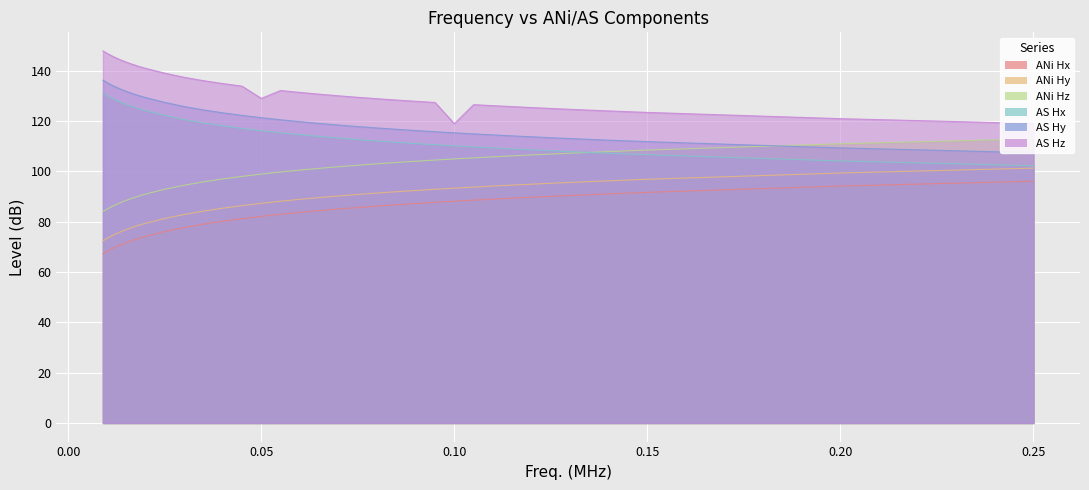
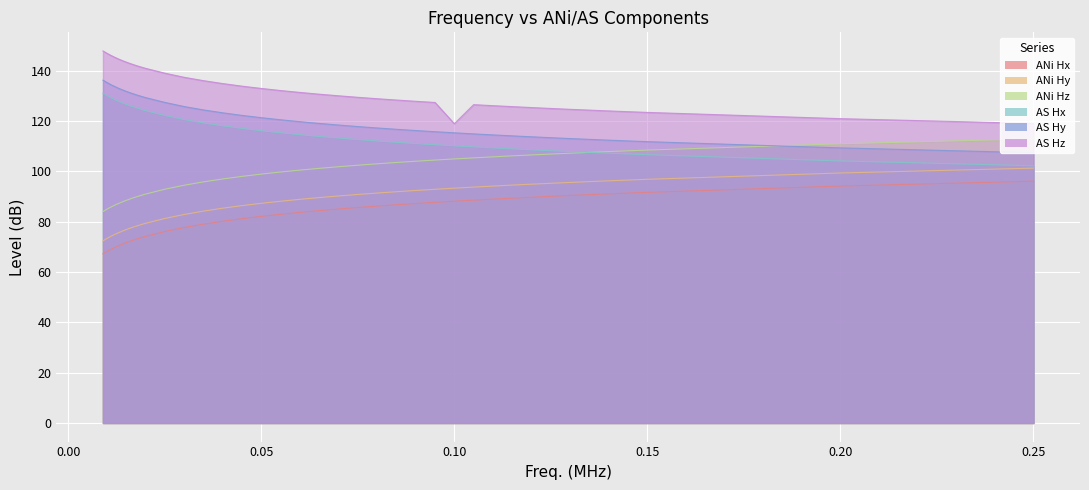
  {
    "AS Hz": {
-     "0.05": 129,
+     "0.05": 133,
      "0.10": 119,
      "0.15": 123,
      "0.20": 121
    }
  }
